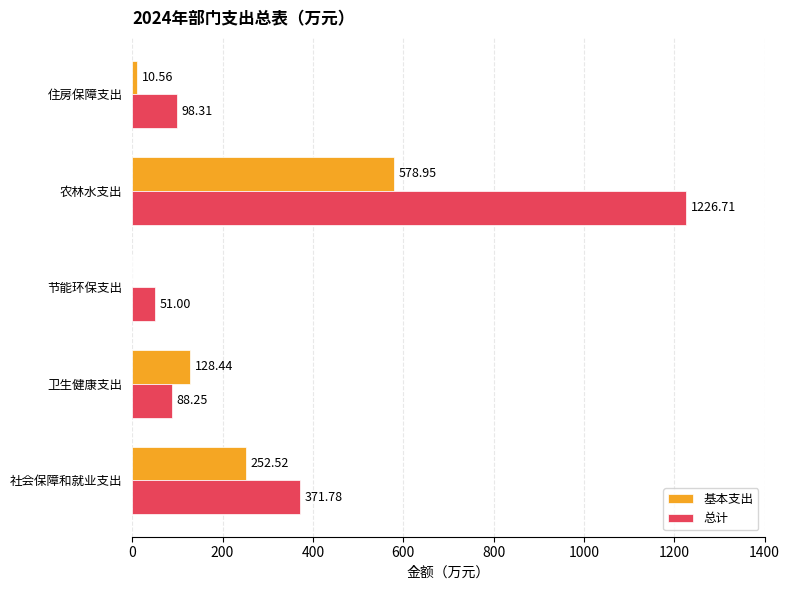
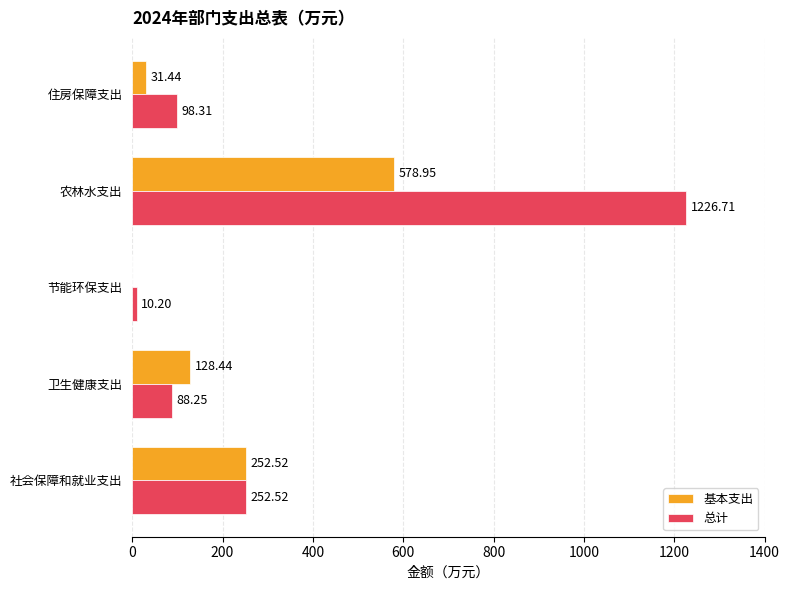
  {
    "基本支出": {
-     "住房保障支出": 10.56,
+     "住房保障支出": 31.44,
      "农林水支出": 578.95,
      "卫生健康支出": 128.44,
      "社会保障和就业支出": 252.52
    },
    "总计": {
      "住房保障支出": 98.31,
      "农林水支出": 1226.71,
-     "节能环保支出": 51.00,
+     "节能环保支出": 10.20,
      "卫生健康支出": 88.25,
-     "社会保障和就业支出": 371.78
+     "社会保障和就业支出": 252.52
    }
  }
